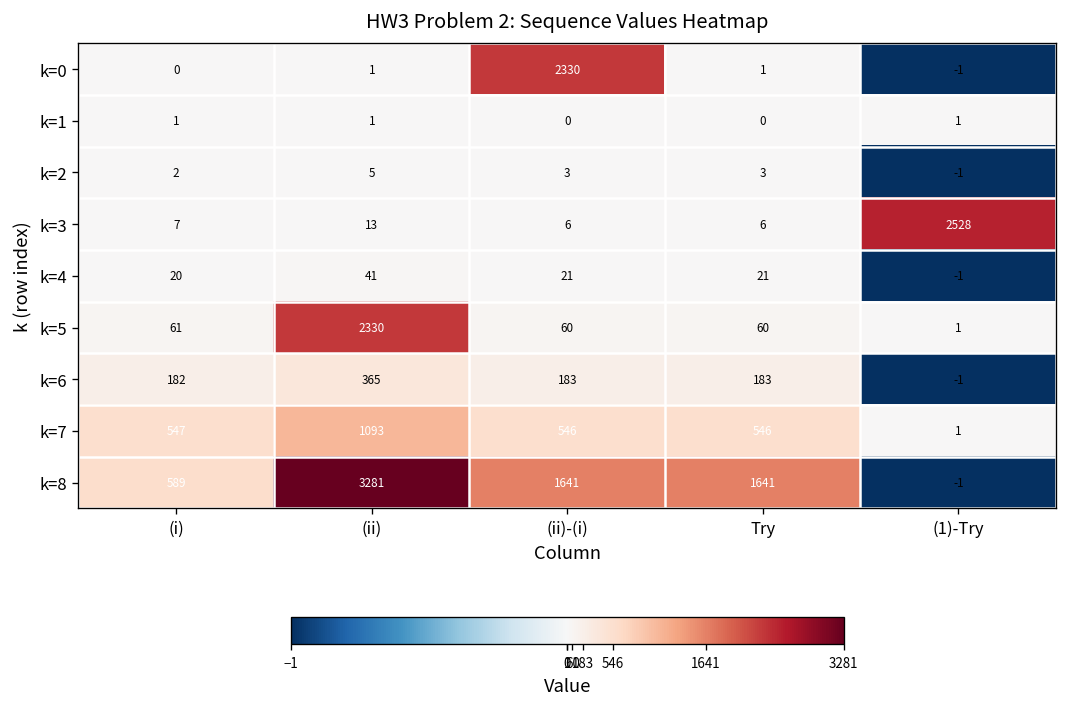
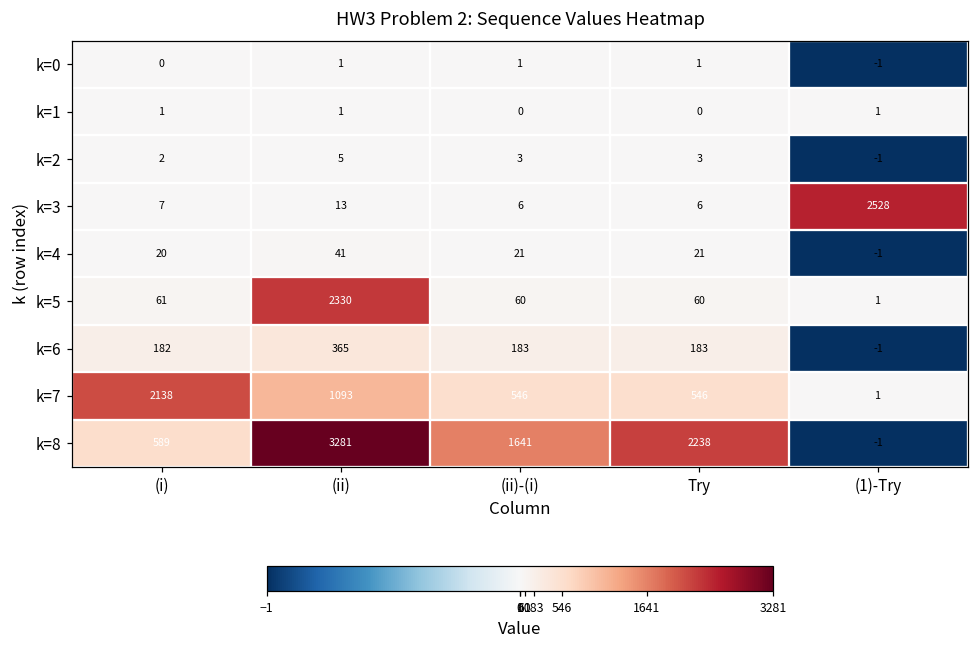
  {
    "k=0": {
      "(i)": 0,
      "(ii)": 1,
-     "(ii)-(i)": 2330,
+     "(ii)-(i)": 1,
      "Try": 1,
      "(1)-Try": -1
    },
    "k=1": {
      "(i)": 1,
      "(ii)": 1,
      "(ii)-(i)": 0,
      "Try": 0,
      "(1)-Try": 1
    },
    "k=2": {
      "(i)": 2,
      "(ii)": 5,
      "(ii)-(i)": 3,
      "Try": 3,
      "(1)-Try": -1
    },
    "k=3": {
      "(i)": 7,
      "(ii)": 13,
      "(ii)-(i)": 6,
      "Try": 6,
      "(1)-Try": 2528
    },
    "k=4": {
      "(i)": 20,
      "(ii)": 41,
      "(ii)-(i)": 21,
      "Try": 21,
      "(1)-Try": -1
    },
    "k=5": {
      "(i)": 61,
      "(ii)": 2330,
      "(ii)-(i)": 60,
      "Try": 60,
      "(1)-Try": 1
    },
    "k=6": {
      "(i)": 182,
      "(ii)": 365,
      "(ii)-(i)": 183,
      "Try": 183,
      "(1)-Try": -1
    },
    "k=7": {
-     "(i)": 547,
+     "(i)": 2138,
      "(ii)": 1093,
      "(ii)-(i)": 546,
      "Try": 546,
      "(1)-Try": 1
    },
    "k=8": {
      "(i)": 589,
      "(ii)": 3281,
      "(ii)-(i)": 1641,
-     "Try": 1641,
+     "Try": 2238,
      "(1)-Try": -1
    }
  }
